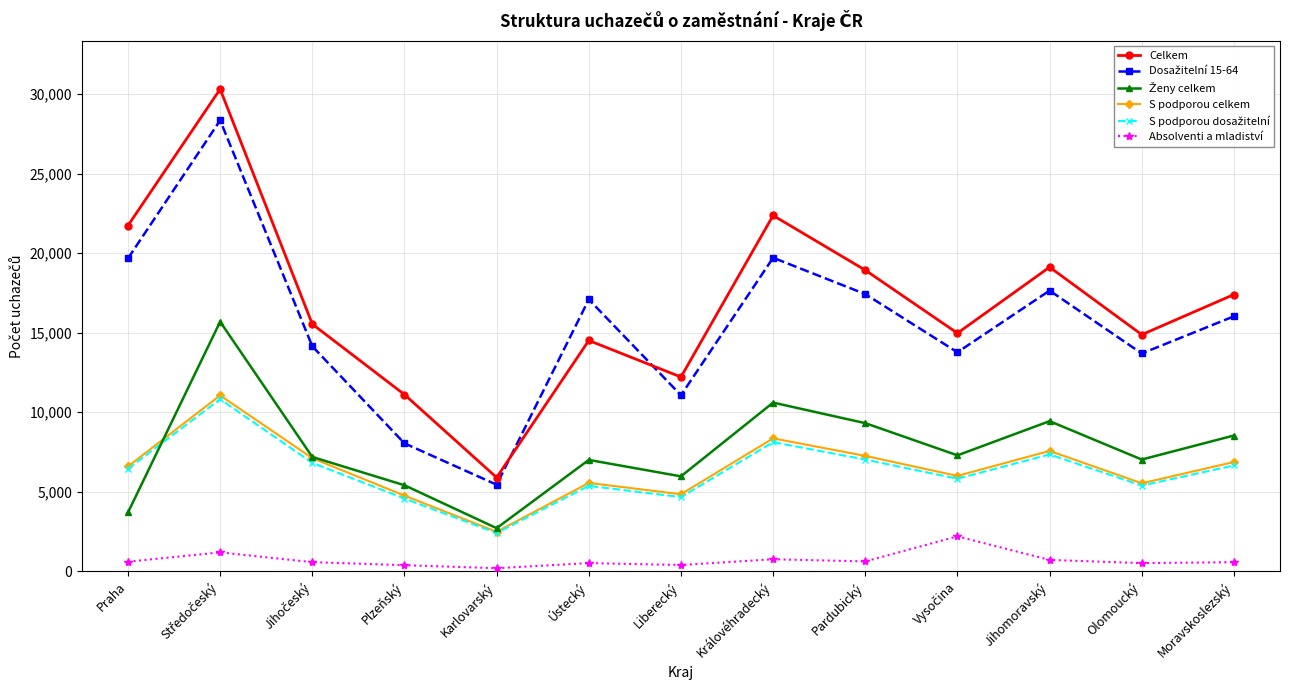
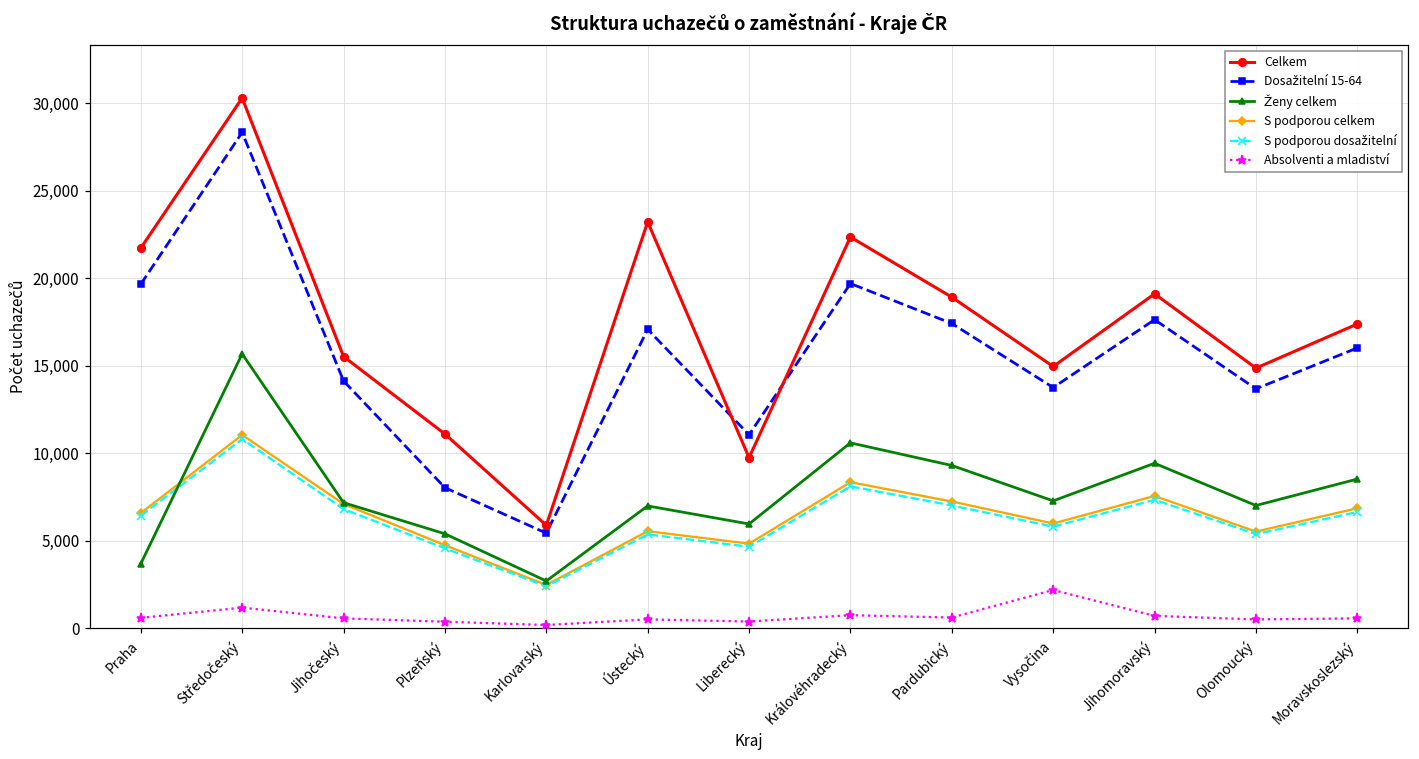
  {
    "Celkem": {
      "Praha": "21,700",
      "Středočeský": "30,300",
      "Jihočeský": "15,500",
      "Plzeňský": "11,100",
      "Karlovarský": "5,900",
-     "Ústecký": "14,500",
-     "Liberecký": "12,200",
+     "Ústecký": "23,200",
+     "Liberecký": "9,800",
      "Královéhradecký": "22,400",
      "Pardubický": "18,900",
      "Vysočina": "15,000",
      "Jihomoravský": "19,100",
      "Olomoucký": "14,900",
      "Moravskoslezský": "17,400"
    },
    "Dosažitelní 15-64": {
      "Praha": "19,700",
      "Středočeský": "28,300",
      "Jihočeský": "14,100",
      "Plzeňský": "8,000",
      "Karlovarský": "5,400",
      "Ústecký": "17,100",
      "Liberecký": "11,100",
      "Královéhradecký": "19,700",
      "Pardubický": "17,400",
      "Vysočina": "13,800",
      "Jihomoravský": "17,600",
      "Olomoucký": "13,700",
      "Moravskoslezský": "16,000"
    },
    "Ženy celkem": {
      "Praha": "3,700",
      "Středočeský": "15,700",
      "Plzeňský": "5,400",
      "Karlovarský": "2,700",
      "Ústecký": "7,000",
      "Liberecký": "6,000",
      "Královéhradecký": "10,600",
      "Pardubický": "9,300",
      "Vysočina": "7,300",
      "Jihomoravský": "9,400",
      "Olomoucký": "7,000",
      "Moravskoslezský": "8,500"
    },
    "S podporou celkem": {
      "Středočeský": "11,100",
      "Plzeňský": "4,800",
      "Ústecký": "5,600",
      "Liberecký": "4,800",
      "Královéhradecký": "8,400",
      "Pardubický": "7,300",
      "Vysočina": "6,000",
      "Jihomoravský": "7,600",
      "Moravskoslezský": "6,900"
    },
    "S podporou dosažitelní": {
      "Středočeský": "10,800",
      "Jihočeský": "6,800",
      "Plzeňský": "4,600",
      "Ústecký": "5,400",
      "Liberecký": "4,700",
      "Královéhradecký": "8,100",
      "Pardubický": "7,000",
      "Vysočina": "5,800",
      "Jihomoravský": "7,300",
      "Moravskoslezský": "6,700"
    },
    "Absolventi a mladiství": {
      "Praha": "600",
      "Středočeský": "1,200",
      "Jihočeský": "600",
      "Plzeňský": "400",
      "Karlovarský": "200",
      "Ústecký": "500",
      "Liberecký": "400",
      "Královéhradecký": "800",
      "Pardubický": "600",
      "Vysočina": "2,200",
      "Jihomoravský": "700",
      "Olomoucký": "500",
      "Moravskoslezský": "600"
    }
  }
